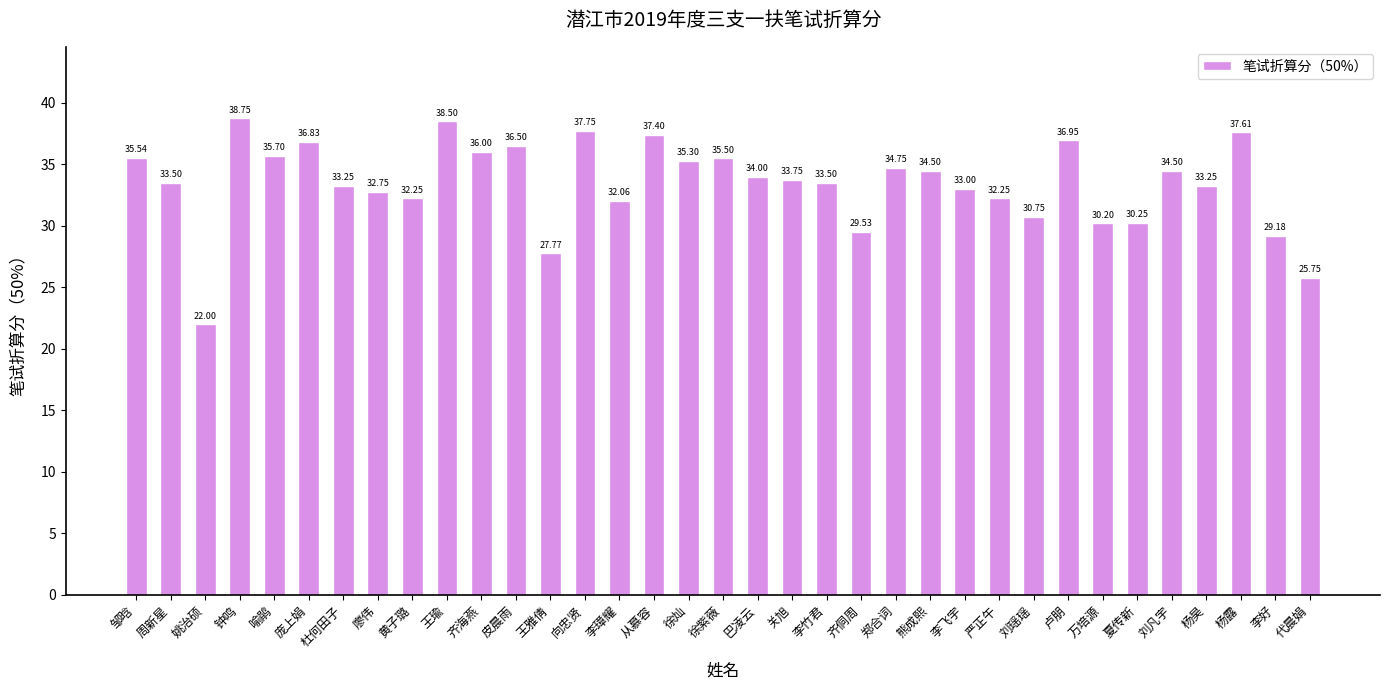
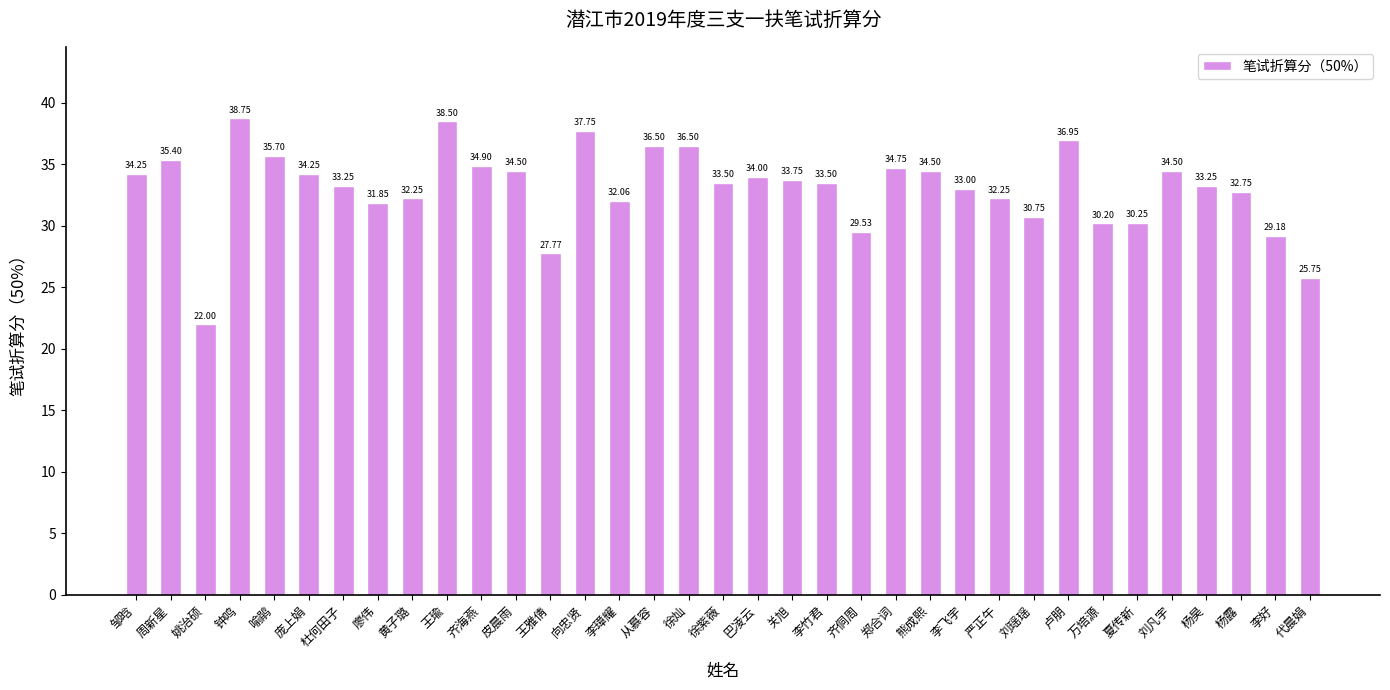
  {
-   "邹晗": 35.54,
-   "周新星": 33.50,
+   "邹晗": 34.25,
+   "周新星": 35.40,
    "姚治硕": 22.00,
    "钟鸣": 38.75,
    "喻鹃": 35.70,
-   "庞上娟": 36.83,
+   "庞上娟": 34.25,
    "杜何田子": 33.25,
-   "廖伟": 32.75,
+   "廖伟": 31.85,
    "黄子璐": 32.25,
    "王瑜": 38.50,
-   "齐海燕": 36.00,
-   "皮晨雨": 36.50,
+   "齐海燕": 34.90,
+   "皮晨雨": 34.50,
    "王雅倩": 27.77,
    "向忠贤": 37.75,
    "李璋耀": 32.06,
-   "从慕容": 37.40,
-   "徐灿": 35.30,
-   "徐紫薇": 35.50,
+   "从慕容": 36.50,
+   "徐灿": 36.50,
+   "徐紫薇": 33.50,
    "巴凌云": 34.00,
    "关旭": 33.75,
    "李竹君": 33.50,
    "齐侗周": 29.53,
    "郑合词": 34.75,
    "熊成熙": 34.50,
    "李飞宇": 33.00,
    "严正午": 32.25,
    "刘瑶瑶": 30.75,
    "卢朋": 36.95,
    "万培源": 30.20,
    "夏传新": 30.25,
    "刘凡宇": 34.50,
    "杨昊": 33.25,
-   "杨露": 37.61,
+   "杨露": 32.75,
    "李好": 29.18,
    "代晨娟": 25.75
  }
